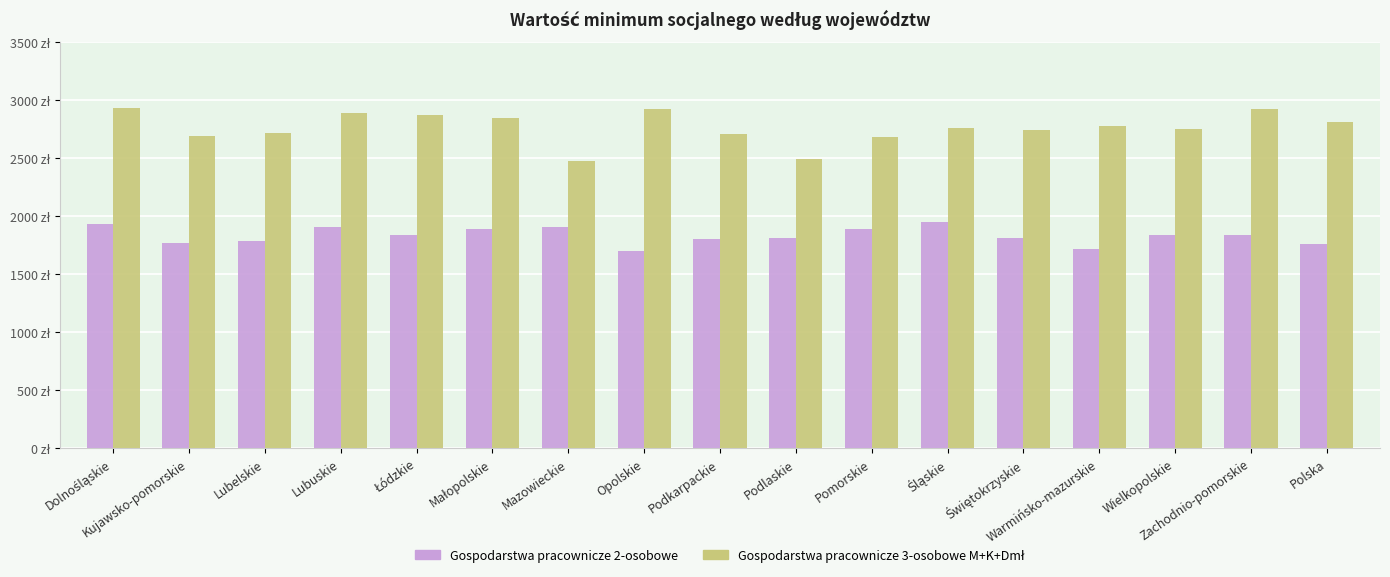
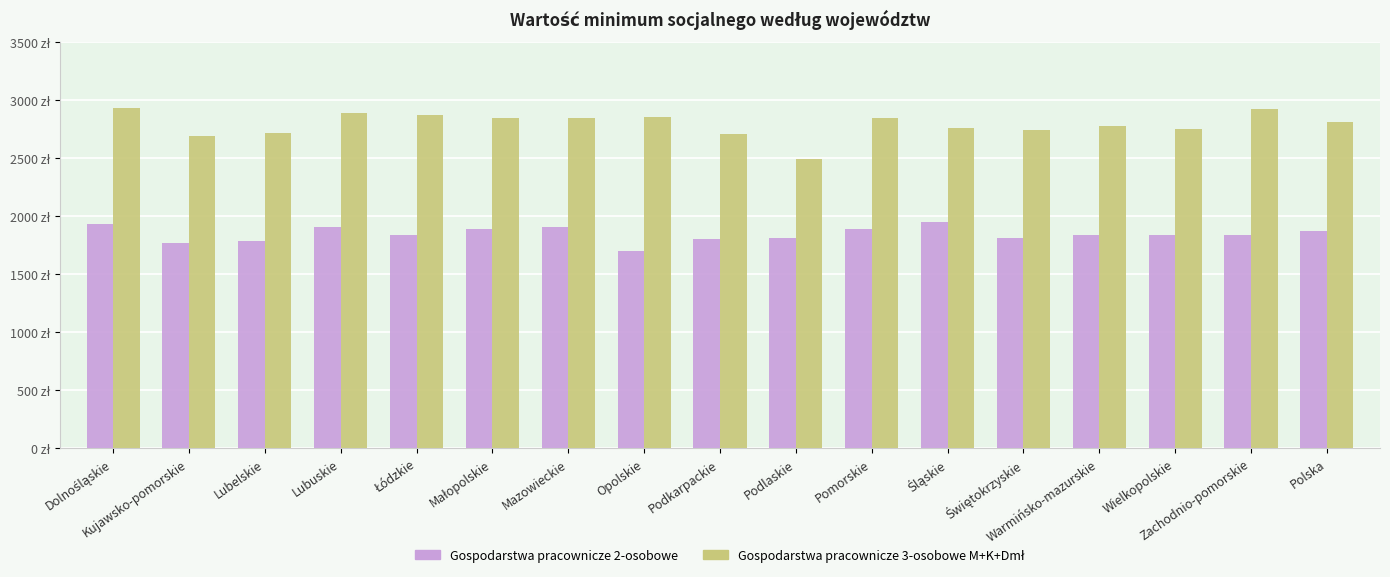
  {
    "Gospodarstwa pracownicze 2-osobowe": {
      "Dolnośląskie": "1940 zł",
      "Kujawsko-pomorskie": "1770 zł",
      "Lubelskie": "1790 zł",
      "Lubuskie": "1900 zł",
      "Łódzkie": "1840 zł",
      "Małopolskie": "1890 zł",
      "Mazowieckie": "1910 zł",
      "Opolskie": "1700 zł",
      "Podkarpackie": "1810 zł",
      "Podlaskie": "1810 zł",
      "Pomorskie": "1890 zł",
      "Śląskie": "1950 zł",
      "Świętokrzyskie": "1810 zł",
-     "Warmińsko-mazurskie": "1720 zł",
+     "Warmińsko-mazurskie": "1830 zł",
      "Wielkopolskie": "1840 zł",
      "Zachodnio-pomorskie": "1840 zł",
-     "Polska": "1760 zł"
+     "Polska": "1870 zł"
    },
    "Gospodarstwa pracownicze 3-osobowe M+K+Dmł": {
      "Dolnośląskie": "2930 zł",
      "Kujawsko-pomorskie": "2690 zł",
      "Lubelskie": "2710 zł",
      "Lubuskie": "2890 zł",
      "Łódzkie": "2870 zł",
      "Małopolskie": "2850 zł",
-     "Mazowieckie": "2470 zł",
-     "Opolskie": "2920 zł",
+     "Mazowieckie": "2840 zł",
+     "Opolskie": "2850 zł",
      "Podkarpackie": "2710 zł",
      "Podlaskie": "2490 zł",
-     "Pomorskie": "2680 zł",
+     "Pomorskie": "2850 zł",
      "Śląskie": "2760 zł",
      "Świętokrzyskie": "2740 zł",
      "Warmińsko-mazurskie": "2780 zł",
      "Wielkopolskie": "2750 zł",
      "Zachodnio-pomorskie": "2930 zł",
      "Polska": "2810 zł"
    }
  }
